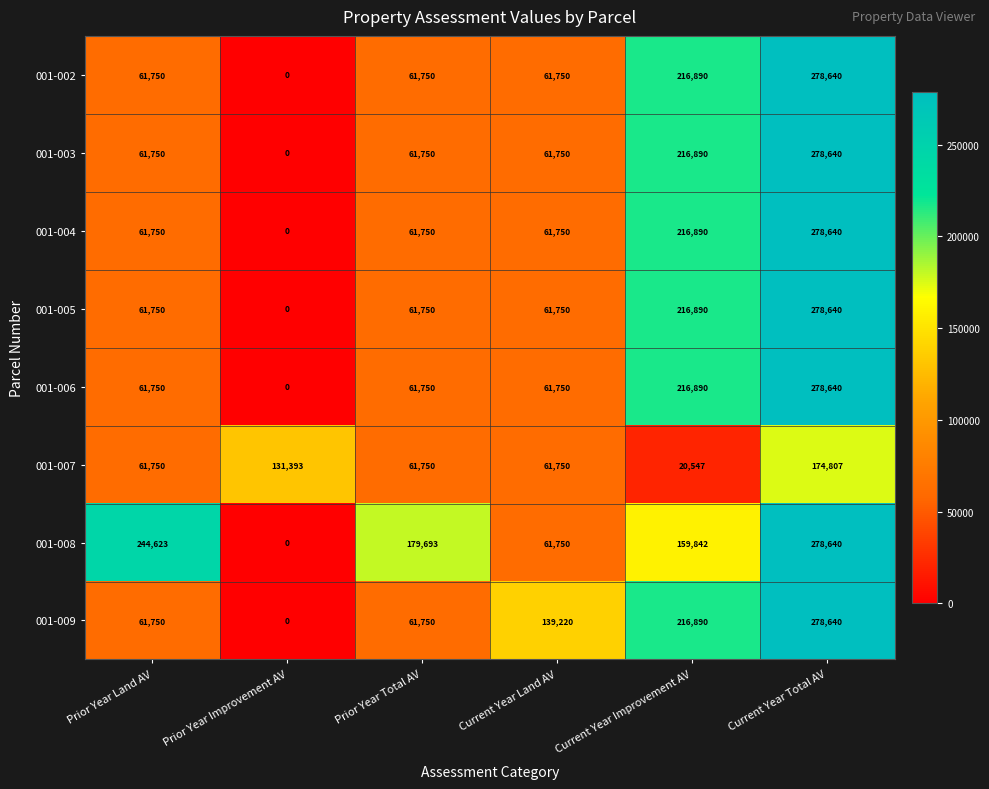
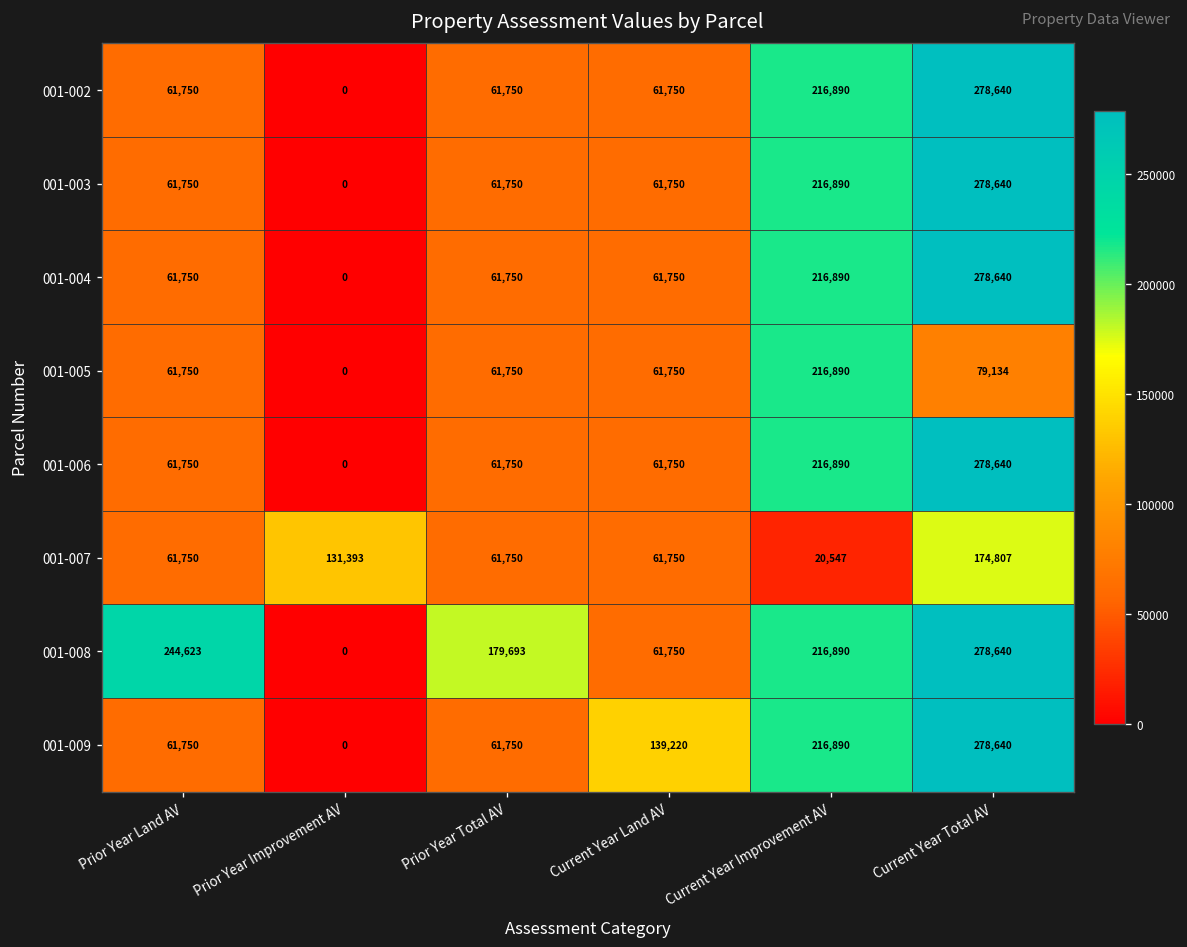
  {
    "001-002": {
      "Prior Year Land AV": "61,750",
      "Prior Year Improvement AV": "0",
      "Prior Year Total AV": "61,750",
      "Current Year Land AV": "61,750",
      "Current Year Improvement AV": "216,890",
      "Current Year Total AV": "278,640"
    },
    "001-003": {
      "Prior Year Land AV": "61,750",
      "Prior Year Improvement AV": "0",
      "Prior Year Total AV": "61,750",
      "Current Year Land AV": "61,750",
      "Current Year Improvement AV": "216,890",
      "Current Year Total AV": "278,640"
    },
    "001-004": {
      "Prior Year Land AV": "61,750",
      "Prior Year Improvement AV": "0",
      "Prior Year Total AV": "61,750",
      "Current Year Land AV": "61,750",
      "Current Year Improvement AV": "216,890",
      "Current Year Total AV": "278,640"
    },
    "001-005": {
      "Prior Year Land AV": "61,750",
      "Prior Year Improvement AV": "0",
      "Prior Year Total AV": "61,750",
      "Current Year Land AV": "61,750",
      "Current Year Improvement AV": "216,890",
-     "Current Year Total AV": "278,640"
+     "Current Year Total AV": "79,134"
    },
    "001-006": {
      "Prior Year Land AV": "61,750",
      "Prior Year Improvement AV": "0",
      "Prior Year Total AV": "61,750",
      "Current Year Land AV": "61,750",
      "Current Year Improvement AV": "216,890",
      "Current Year Total AV": "278,640"
    },
    "001-007": {
      "Prior Year Land AV": "61,750",
      "Prior Year Improvement AV": "131,393",
      "Prior Year Total AV": "61,750",
      "Current Year Land AV": "61,750",
      "Current Year Improvement AV": "20,547",
      "Current Year Total AV": "174,807"
    },
    "001-008": {
      "Prior Year Land AV": "244,623",
      "Prior Year Improvement AV": "0",
      "Prior Year Total AV": "179,693",
      "Current Year Land AV": "61,750",
-     "Current Year Improvement AV": "159,842",
+     "Current Year Improvement AV": "216,890",
      "Current Year Total AV": "278,640"
    },
    "001-009": {
      "Prior Year Land AV": "61,750",
      "Prior Year Improvement AV": "0",
      "Prior Year Total AV": "61,750",
      "Current Year Land AV": "139,220",
      "Current Year Improvement AV": "216,890",
      "Current Year Total AV": "278,640"
    }
  }
